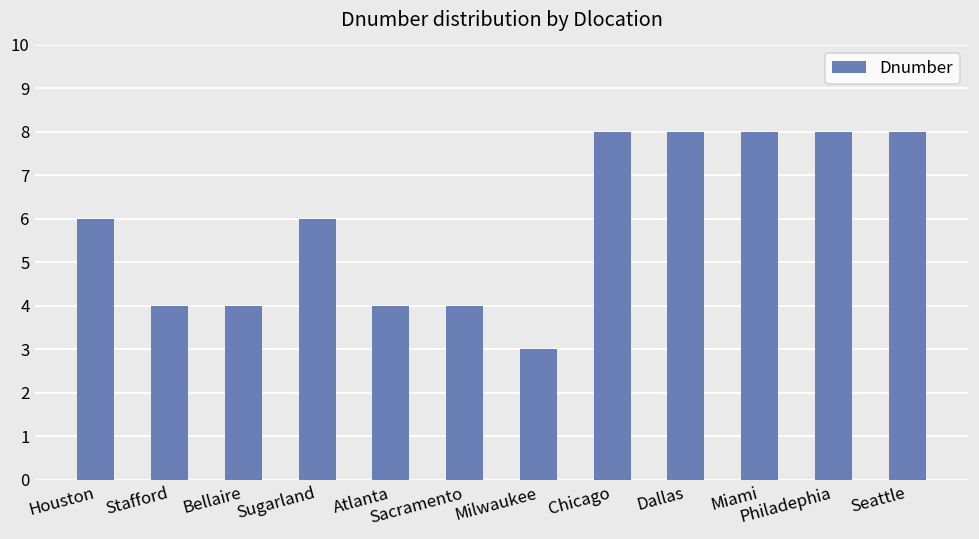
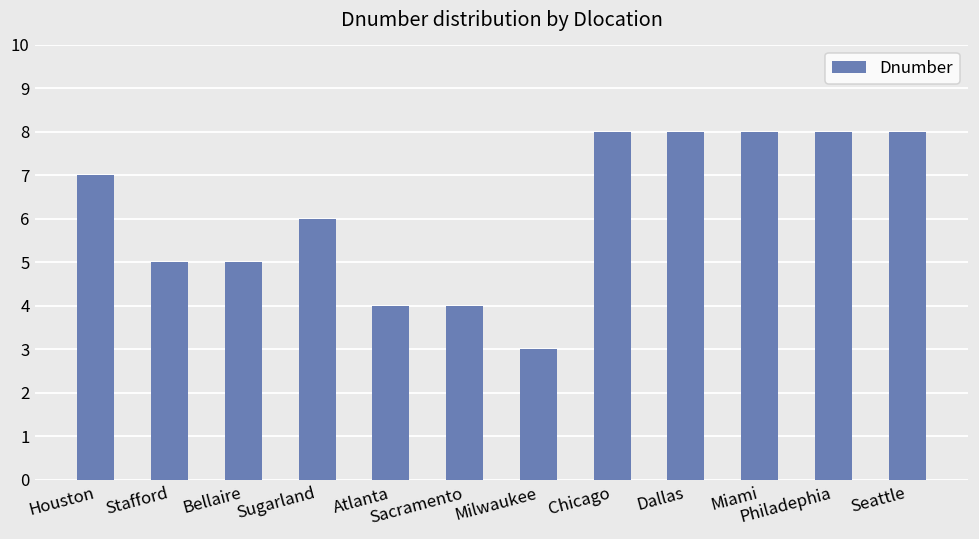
  {
-   "Houston": 6,
-   "Stafford": 4,
-   "Bellaire": 4,
+   "Houston": 7,
+   "Stafford": 5,
+   "Bellaire": 5,
    "Sugarland": 6,
    "Atlanta": 4,
    "Sacramento": 4,
    "Milwaukee": 3,
    "Chicago": 8,
    "Dallas": 8,
    "Miami": 8,
    "Philadephia": 8,
    "Seattle": 8
  }
